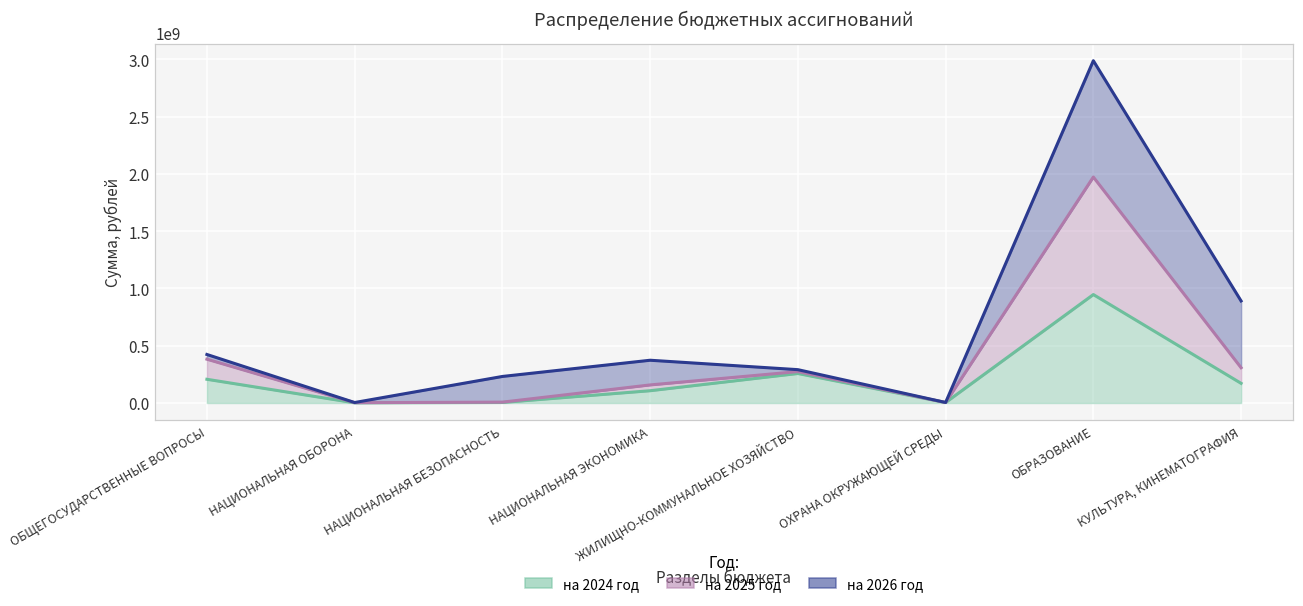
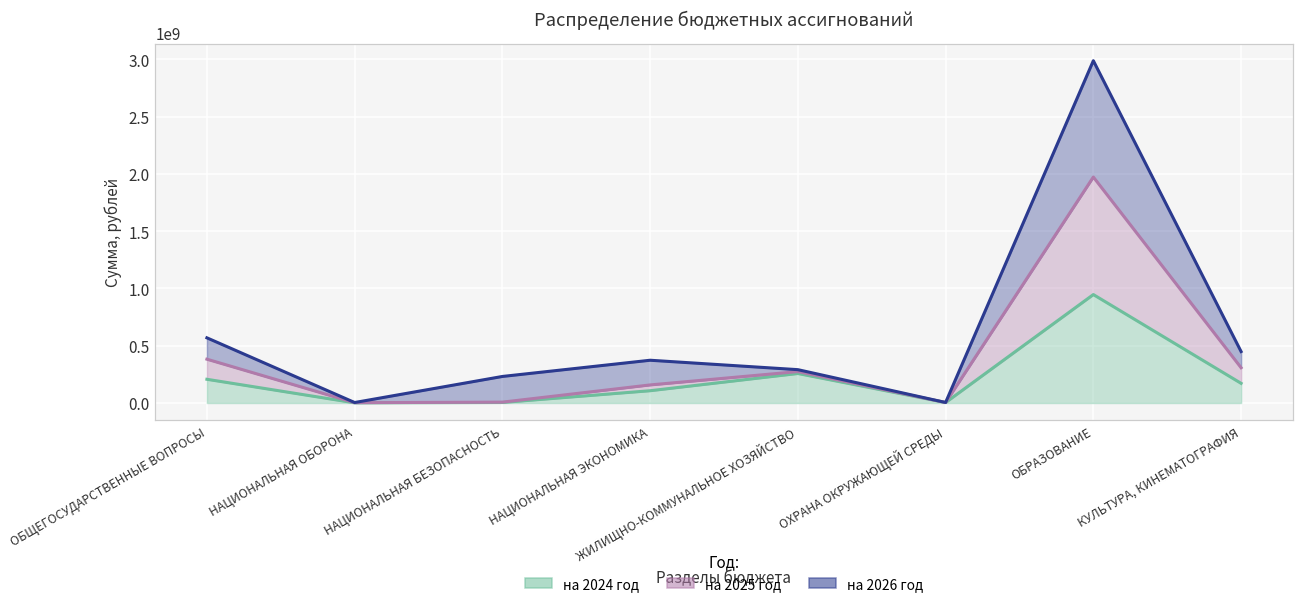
  {
    "на 2026 год": {
-     "ОБЩЕГОСУДАРСТВЕННЫЕ ВОПРОСЫ": 40000000,
+     "ОБЩЕГОСУДАРСТВЕННЫЕ ВОПРОСЫ": 190000000,
      "НАЦИОНАЛЬНАЯ БЕЗОПАСНОСТЬ": 220000000,
      "НАЦИОНАЛЬНАЯ ЭКОНОМИКА": 220000000,
      "ОБРАЗОВАНИЕ": 1020000000,
-     "КУЛЬТУРА, КИНЕМАТОГРАФИЯ": 580000000
+     "КУЛЬТУРА, КИНЕМАТОГРАФИЯ": 140000000
    }
  }
